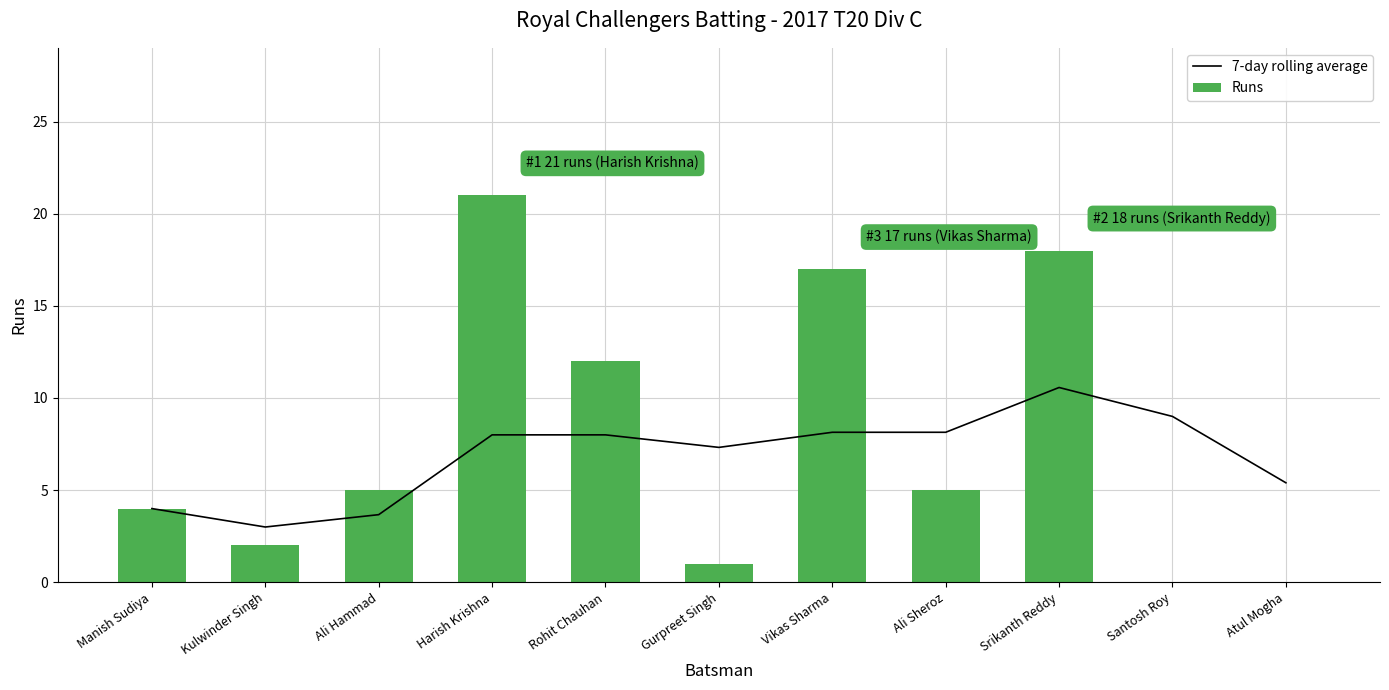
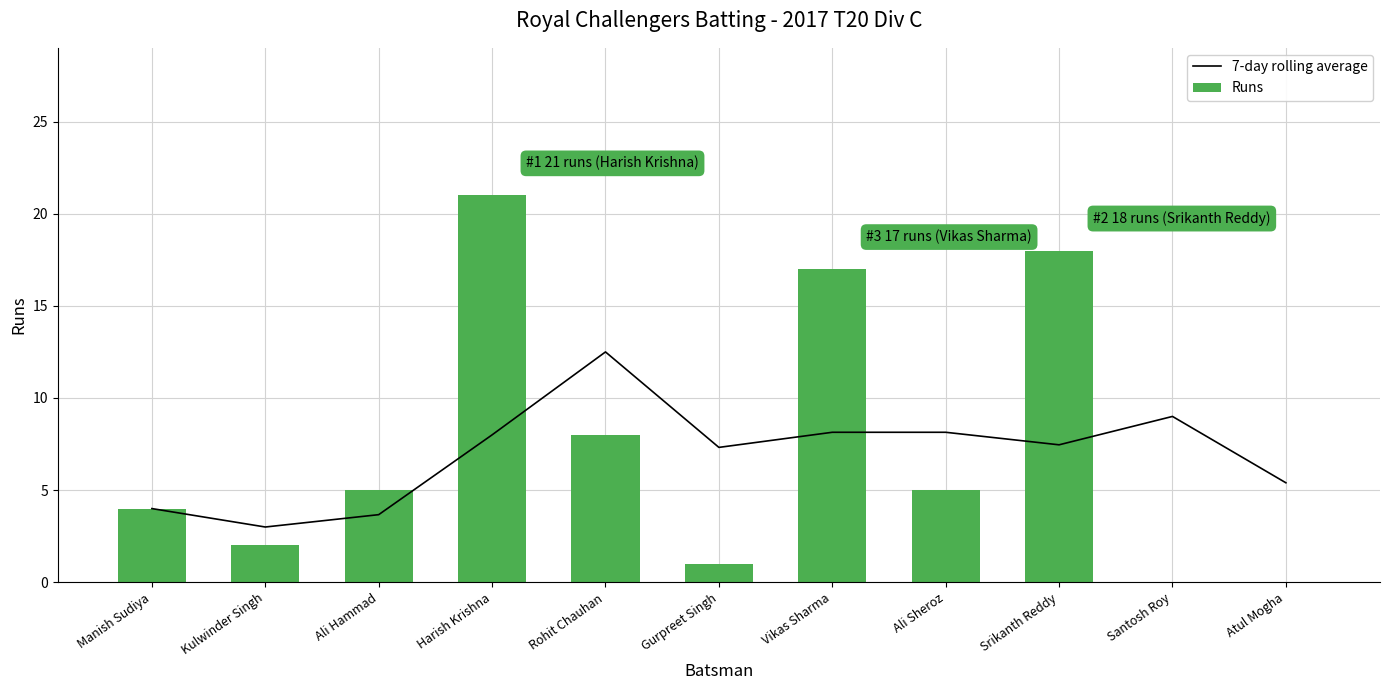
  {
    "7-day rolling average": {
      "Manish Sudiya": 4.0,
      "Kulwinder Singh": 3.0,
      "Ali Hammad": 3.7,
      "Harish Krishna": 8.0,
-     "Rohit Chauhan": 8.0,
+     "Rohit Chauhan": 12.5,
      "Gurpreet Singh": 7.3,
      "Vikas Sharma": 8.1,
      "Ali Sheroz": 8.1,
-     "Srikanth Reddy": 10.6,
+     "Srikanth Reddy": 7.5,
      "Santosh Roy": 9.0,
      "Atul Mogha": 5.4
    },
    "Runs": {
      "Manish Sudiya": 4,
      "Kulwinder Singh": 2,
      "Ali Hammad": 5,
      "Harish Krishna": 21,
-     "Rohit Chauhan": 12,
+     "Rohit Chauhan": 8,
      "Gurpreet Singh": 1,
      "Vikas Sharma": 17,
      "Ali Sheroz": 5,
      "Srikanth Reddy": 18,
      "Santosh Roy": 0,
      "Atul Mogha": 0
    }
  }
